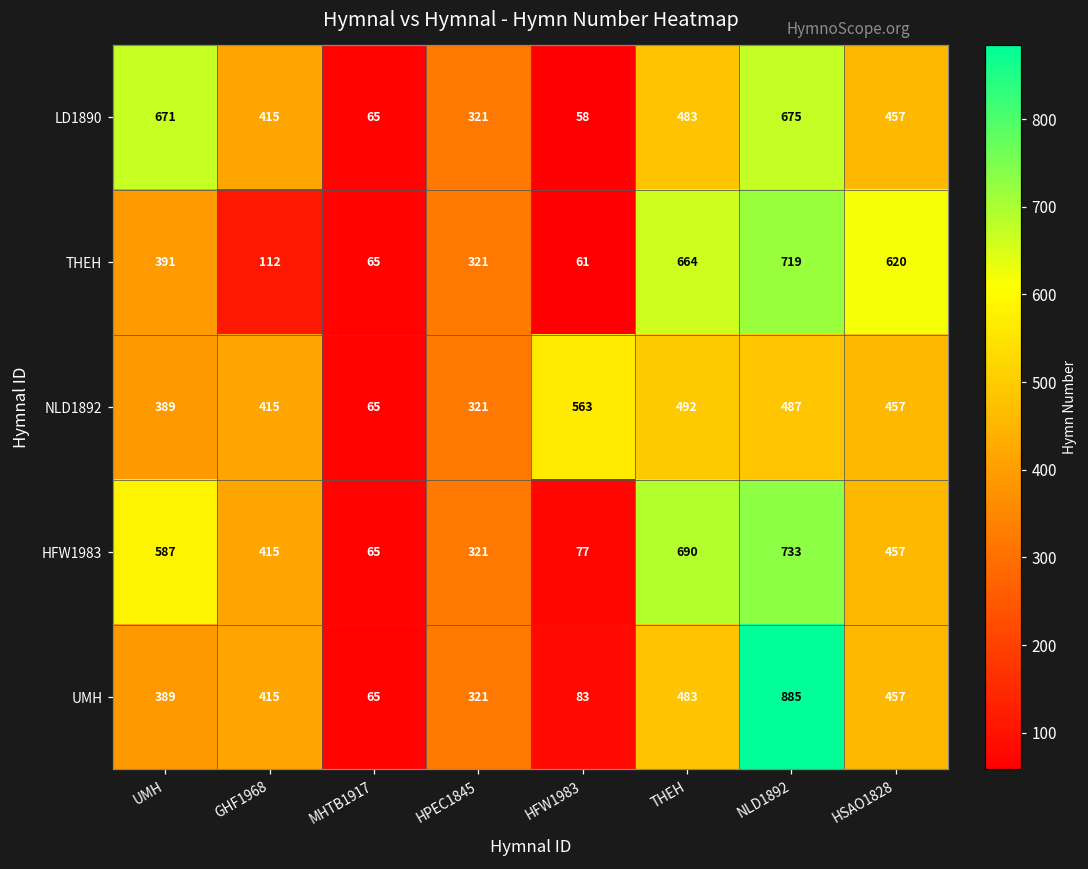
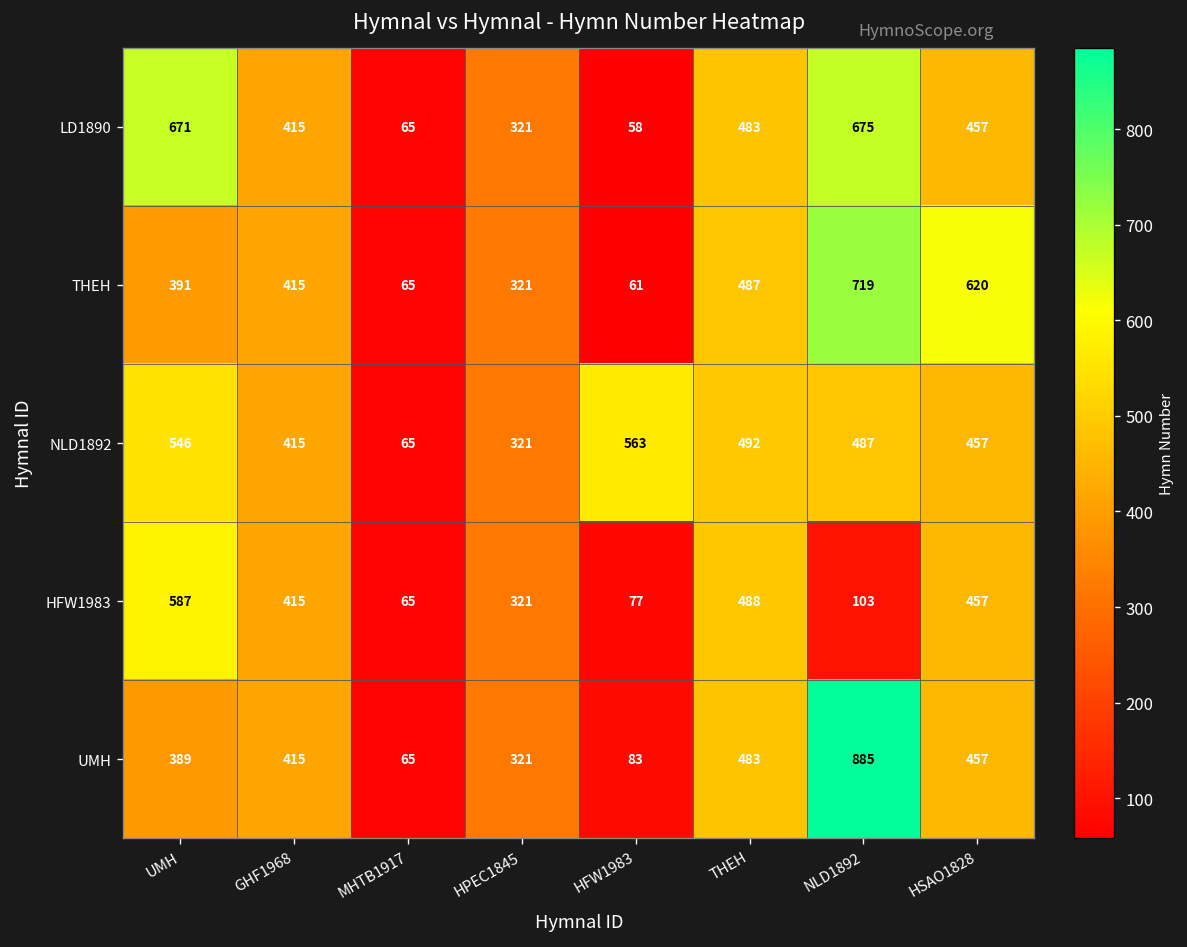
  {
    "LD1890": {
      "UMH": 671,
      "GHF1968": 415,
      "MHTB1917": 65,
      "HPEC1845": 321,
      "HFW1983": 58,
      "THEH": 483,
      "NLD1892": 675,
      "HSAO1828": 457
    },
    "THEH": {
      "UMH": 391,
-     "GHF1968": 112,
+     "GHF1968": 415,
      "MHTB1917": 65,
      "HPEC1845": 321,
      "HFW1983": 61,
-     "THEH": 664,
+     "THEH": 487,
      "NLD1892": 719,
      "HSAO1828": 620
    },
    "NLD1892": {
-     "UMH": 389,
+     "UMH": 546,
      "GHF1968": 415,
      "MHTB1917": 65,
      "HPEC1845": 321,
      "HFW1983": 563,
      "THEH": 492,
      "NLD1892": 487,
      "HSAO1828": 457
    },
    "HFW1983": {
      "UMH": 587,
      "GHF1968": 415,
      "MHTB1917": 65,
      "HPEC1845": 321,
      "HFW1983": 77,
-     "THEH": 690,
-     "NLD1892": 733,
+     "THEH": 488,
+     "NLD1892": 103,
      "HSAO1828": 457
    },
    "UMH": {
      "UMH": 389,
      "GHF1968": 415,
      "MHTB1917": 65,
      "HPEC1845": 321,
      "HFW1983": 83,
      "THEH": 483,
      "NLD1892": 885,
      "HSAO1828": 457
    }
  }
